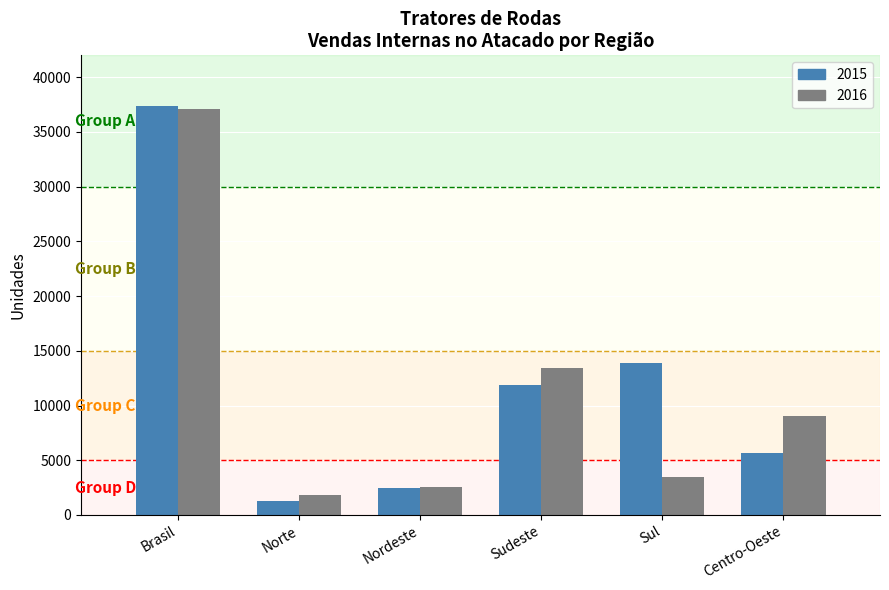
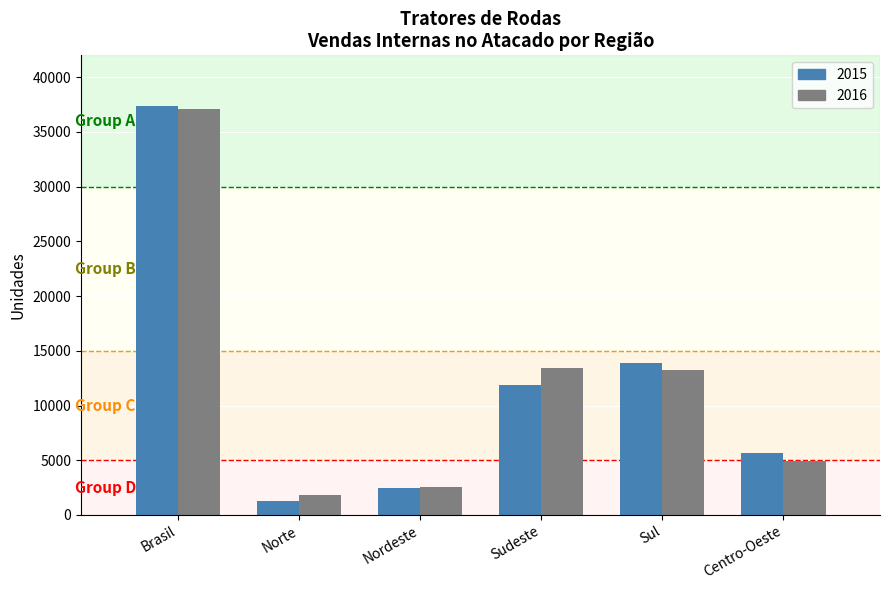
  {
    "2015": {
      "Brasil": 37400,
      "Norte": 1300,
      "Nordeste": 2500,
      "Sudeste": 11900,
      "Sul": 13900,
      "Centro-Oeste": 5700
    },
    "2016": {
      "Brasil": 37100,
      "Norte": 1800,
      "Nordeste": 2600,
      "Sudeste": 13400,
-     "Sul": 3500,
-     "Centro-Oeste": 9000
+     "Sul": 13200,
+     "Centro-Oeste": 4900
    }
  }
